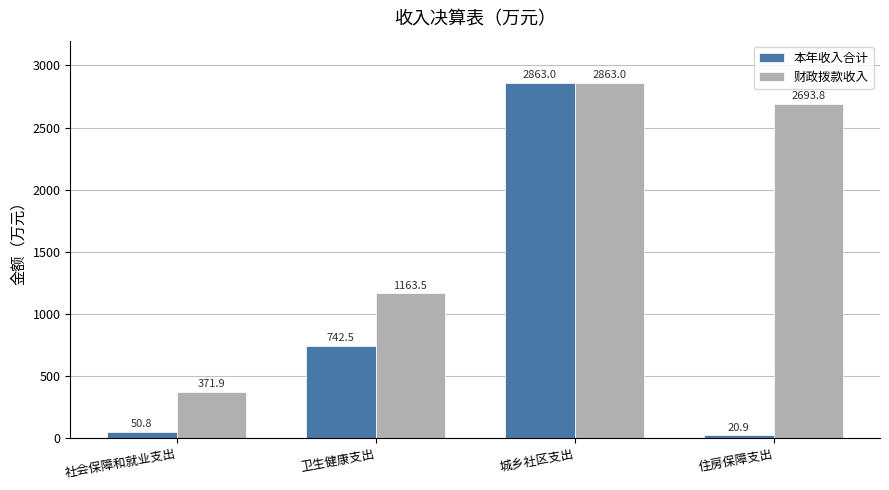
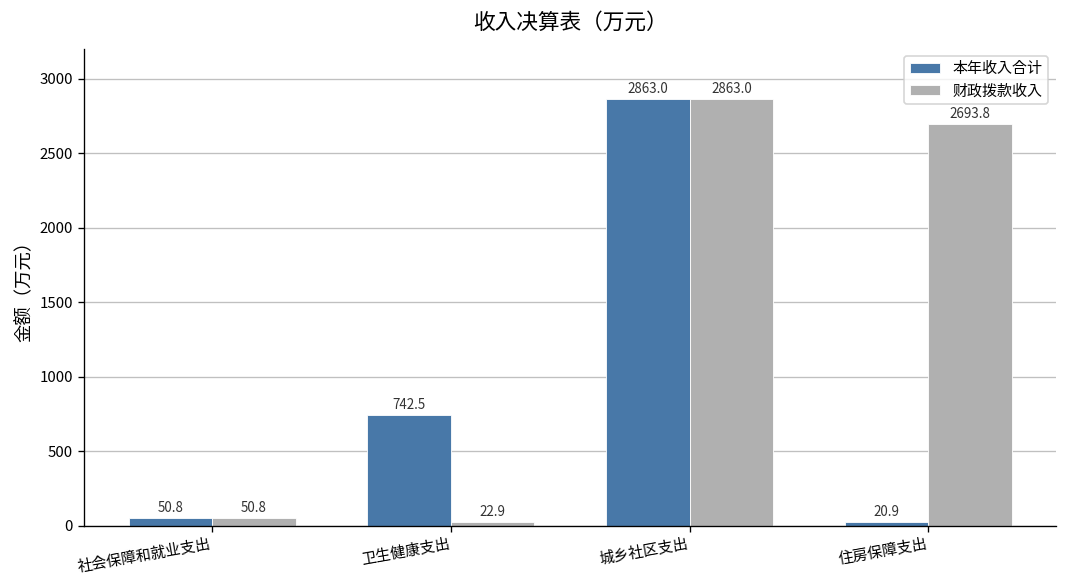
  {
    "本年收入合计": {
      "社会保障和就业支出": 50.8,
      "卫生健康支出": 742.5,
      "城乡社区支出": 2863.0,
      "住房保障支出": 20.9
    },
    "财政拨款收入": {
-     "社会保障和就业支出": 371.9,
-     "卫生健康支出": 1163.5,
+     "社会保障和就业支出": 50.8,
+     "卫生健康支出": 22.9,
      "城乡社区支出": 2863.0,
      "住房保障支出": 2693.8
    }
  }
